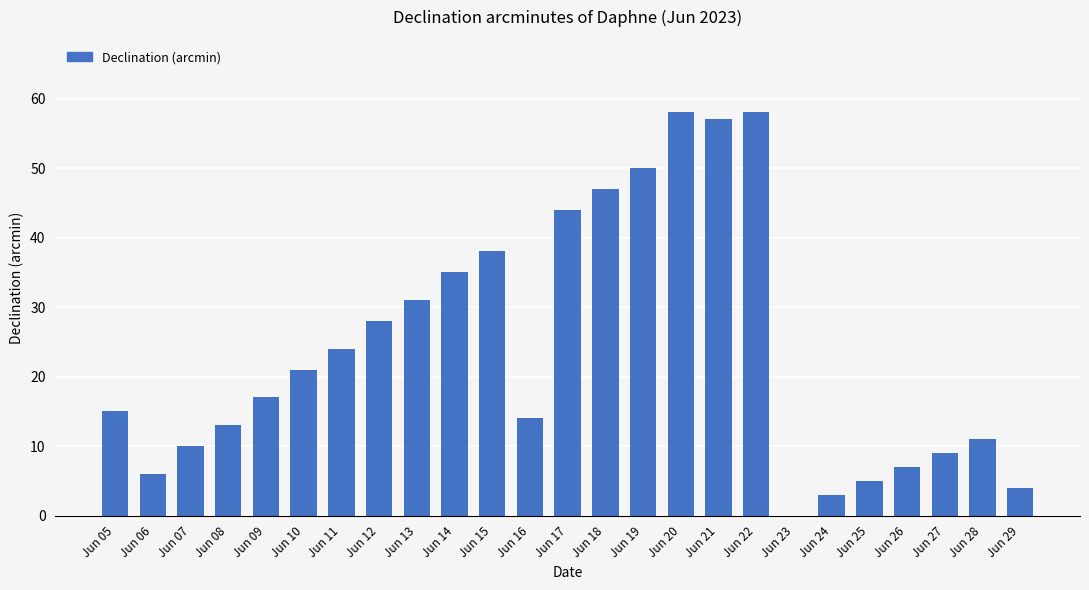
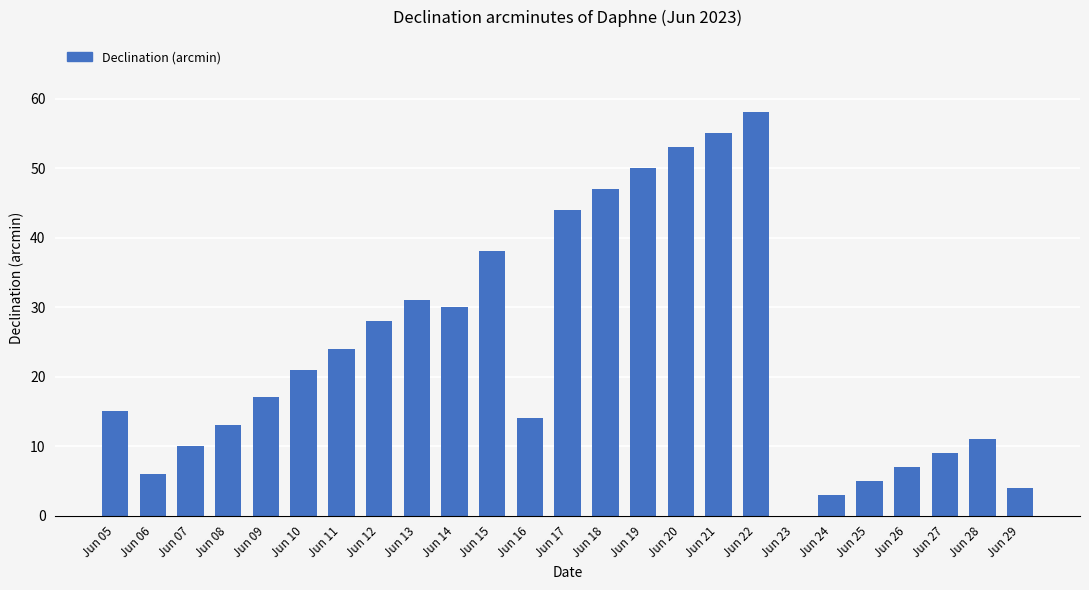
  {
    "Jun 05": 15,
    "Jun 06": 6,
    "Jun 07": 10,
    "Jun 08": 13,
    "Jun 09": 17,
    "Jun 10": 21,
    "Jun 11": 24,
    "Jun 12": 28,
    "Jun 13": 31,
-   "Jun 14": 35,
+   "Jun 14": 30,
    "Jun 15": 38,
    "Jun 16": 14,
    "Jun 17": 44,
    "Jun 18": 47,
    "Jun 19": 50,
-   "Jun 20": 58,
-   "Jun 21": 57,
+   "Jun 20": 53,
+   "Jun 21": 55,
    "Jun 22": 58,
    "Jun 23": 0,
    "Jun 24": 3,
    "Jun 25": 5,
    "Jun 26": 7,
    "Jun 27": 9,
    "Jun 28": 11,
    "Jun 29": 4
  }
